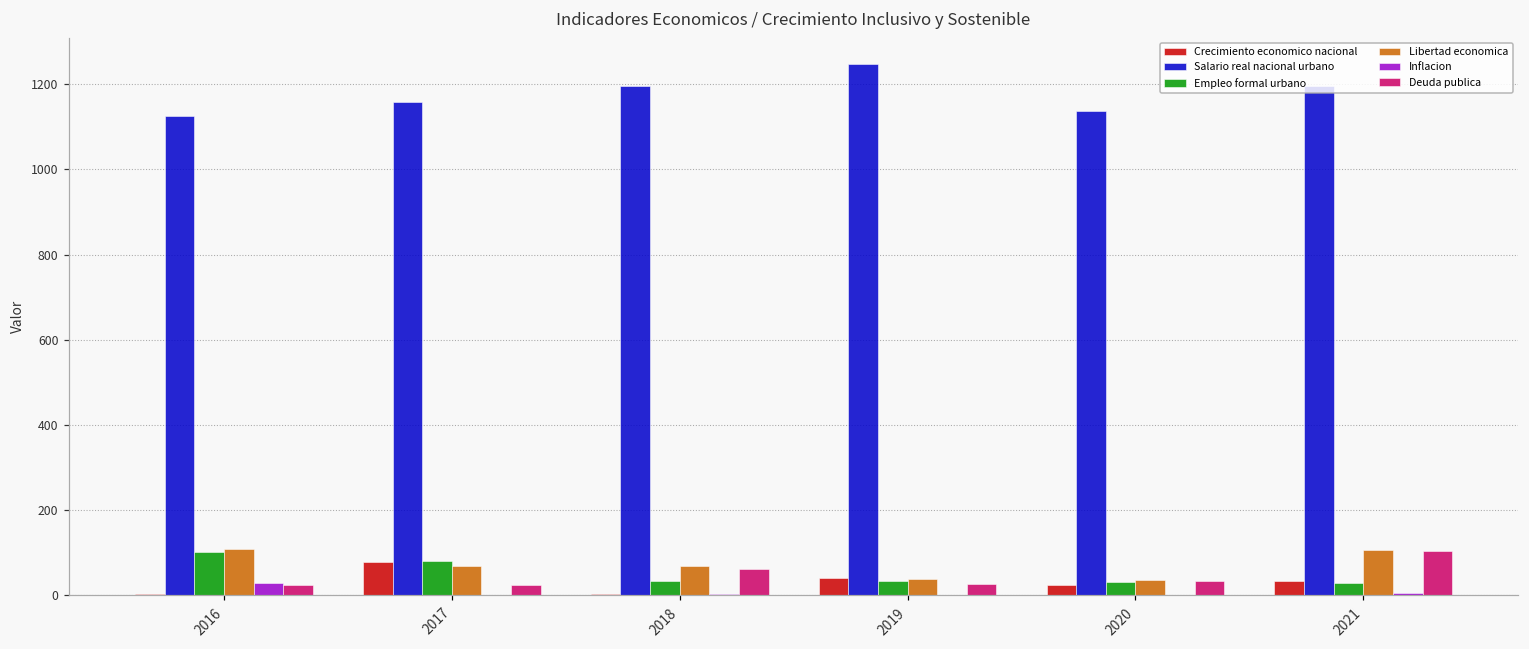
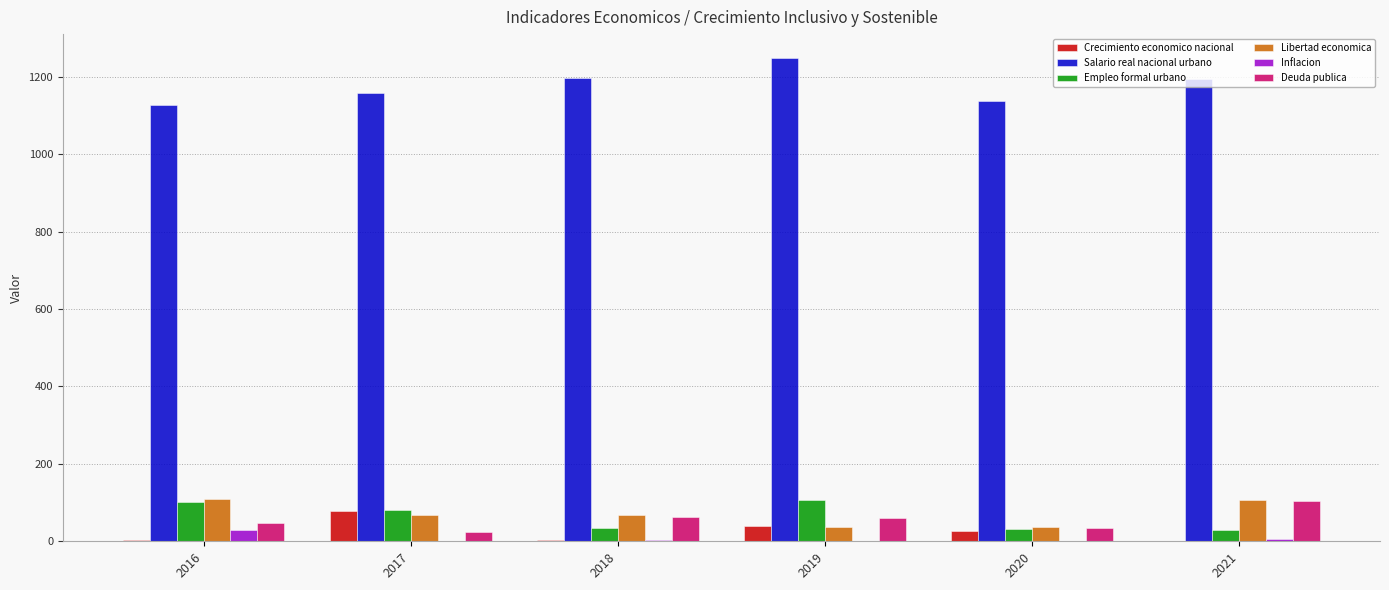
  {
    "Crecimiento economico nacional": {
      "2017": 80,
      "2019": 40,
      "2020": 30,
-     "2021": 30
+     "2021": 0
    },
    "Salario real nacional urbano": {
      "2016": 1130,
      "2017": 1160,
      "2018": 1200,
      "2019": 1250,
      "2020": 1140
    },
    "Empleo formal urbano": {
      "2016": 100,
      "2017": 80,
      "2018": 30,
-     "2019": 30,
+     "2019": 110,
      "2020": 30,
      "2021": 30
    },
    "Libertad economica": {
      "2016": 110,
      "2017": 70,
      "2018": 70,
      "2019": 40,
      "2020": 40,
      "2021": 110
    },
    "Inflacion": {
      "2016": 30
    },
    "Deuda publica": {
-     "2016": 20,
+     "2016": 50,
      "2017": 20,
      "2018": 60,
-     "2019": 30,
+     "2019": 60,
      "2020": 30,
      "2021": 100
    }
  }
